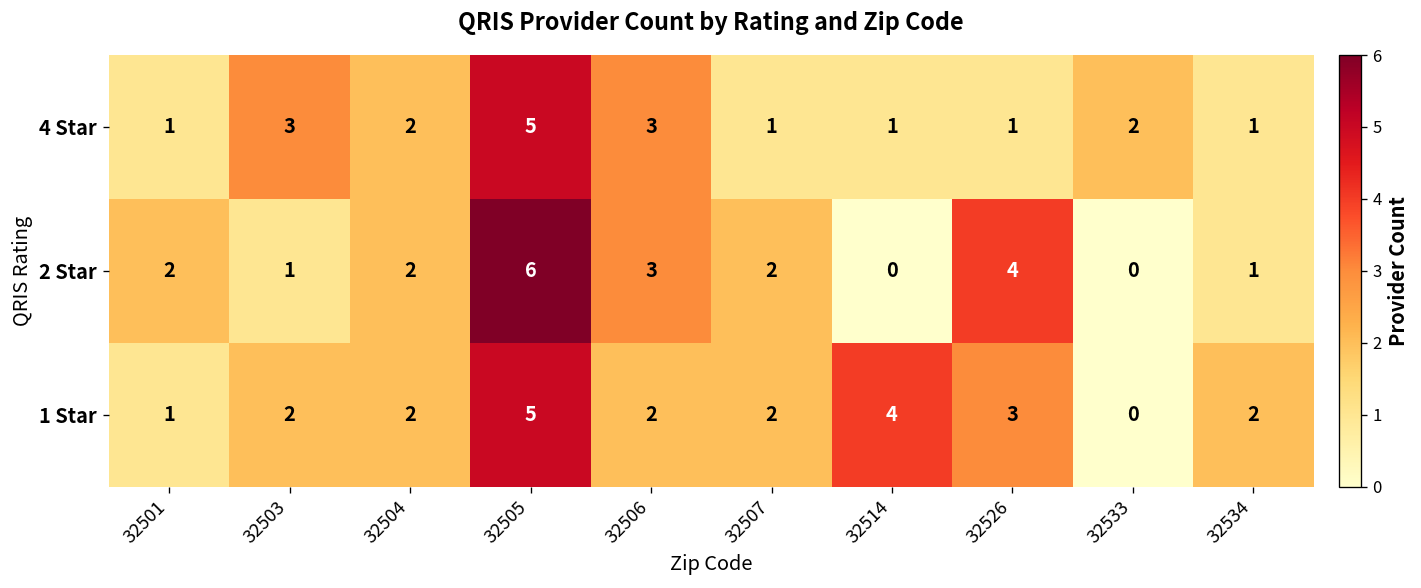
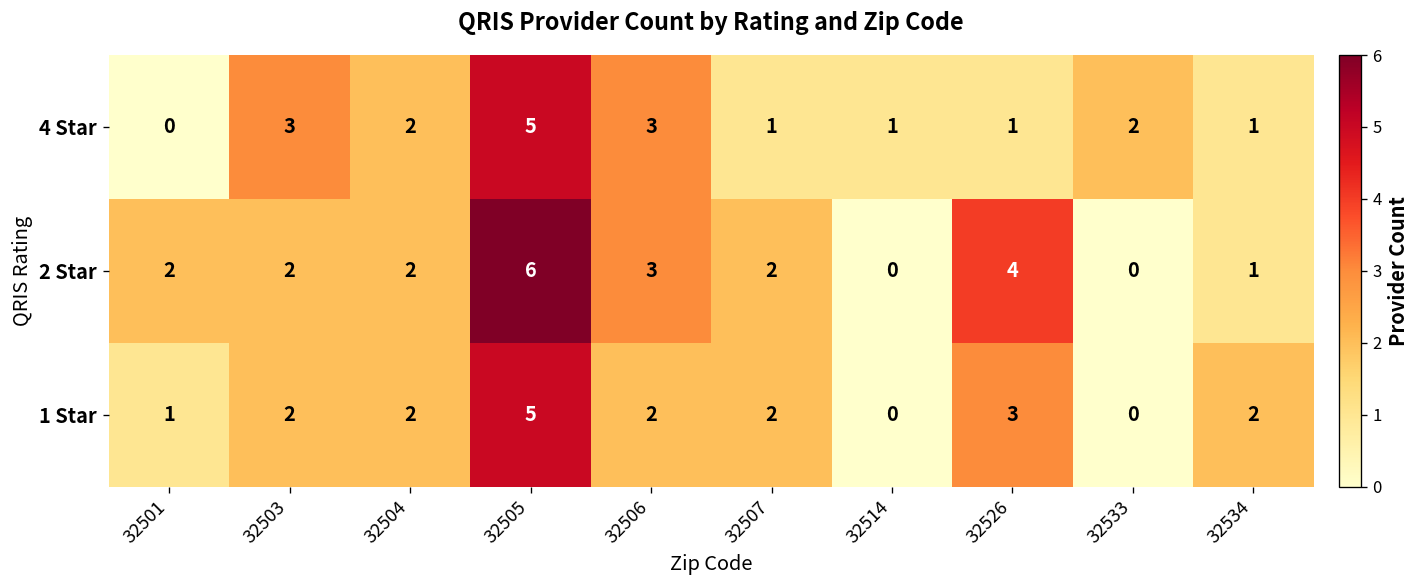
  {
    "4 Star": {
-     "32501": 1,
+     "32501": 0,
      "32503": 3,
      "32504": 2,
      "32505": 5,
      "32506": 3,
      "32507": 1,
      "32514": 1,
      "32526": 1,
      "32533": 2,
      "32534": 1
    },
    "2 Star": {
      "32501": 2,
-     "32503": 1,
+     "32503": 2,
      "32504": 2,
      "32505": 6,
      "32506": 3,
      "32507": 2,
      "32514": 0,
      "32526": 4,
      "32533": 0,
      "32534": 1
    },
    "1 Star": {
      "32501": 1,
      "32503": 2,
      "32504": 2,
      "32505": 5,
      "32506": 2,
      "32507": 2,
-     "32514": 4,
+     "32514": 0,
      "32526": 3,
      "32533": 0,
      "32534": 2
    }
  }
